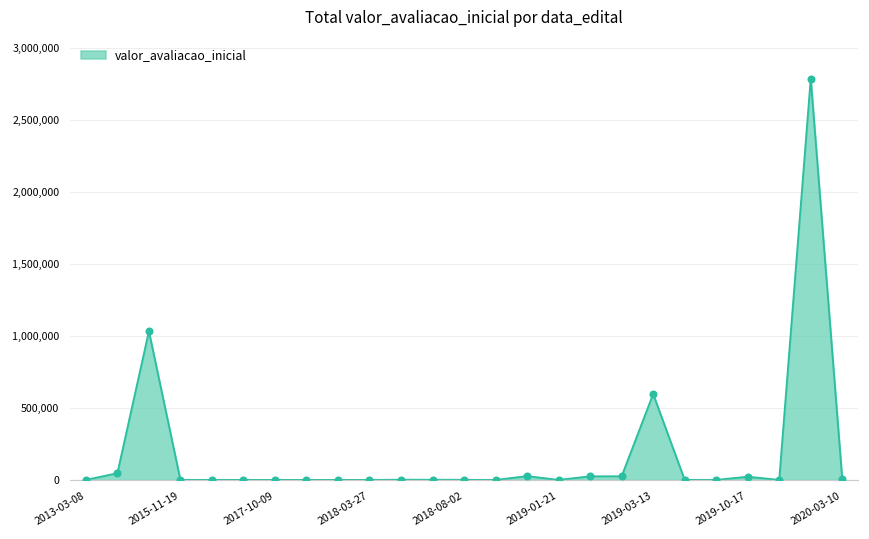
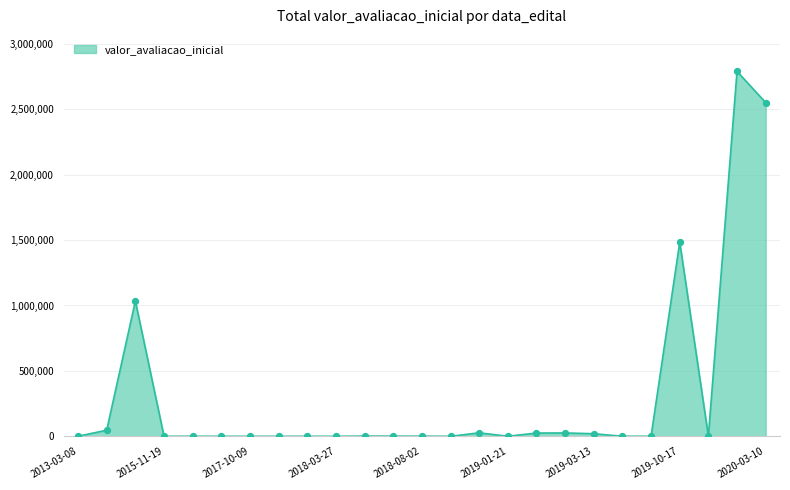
  {
    "2013-03-08": "0",
    "2015-11-19": "0",
    "2017-10-09": "0",
    "2018-03-27": "0",
    "2018-08-02": "0",
    "2019-01-21": "0",
-   "2019-03-13": "600,000",
-   "2019-10-17": "20,000",
-   "2020-03-10": "0"
+   "2019-03-13": "20,000",
+   "2019-10-17": "1,480,000",
+   "2020-03-10": "2,550,000"
  }
